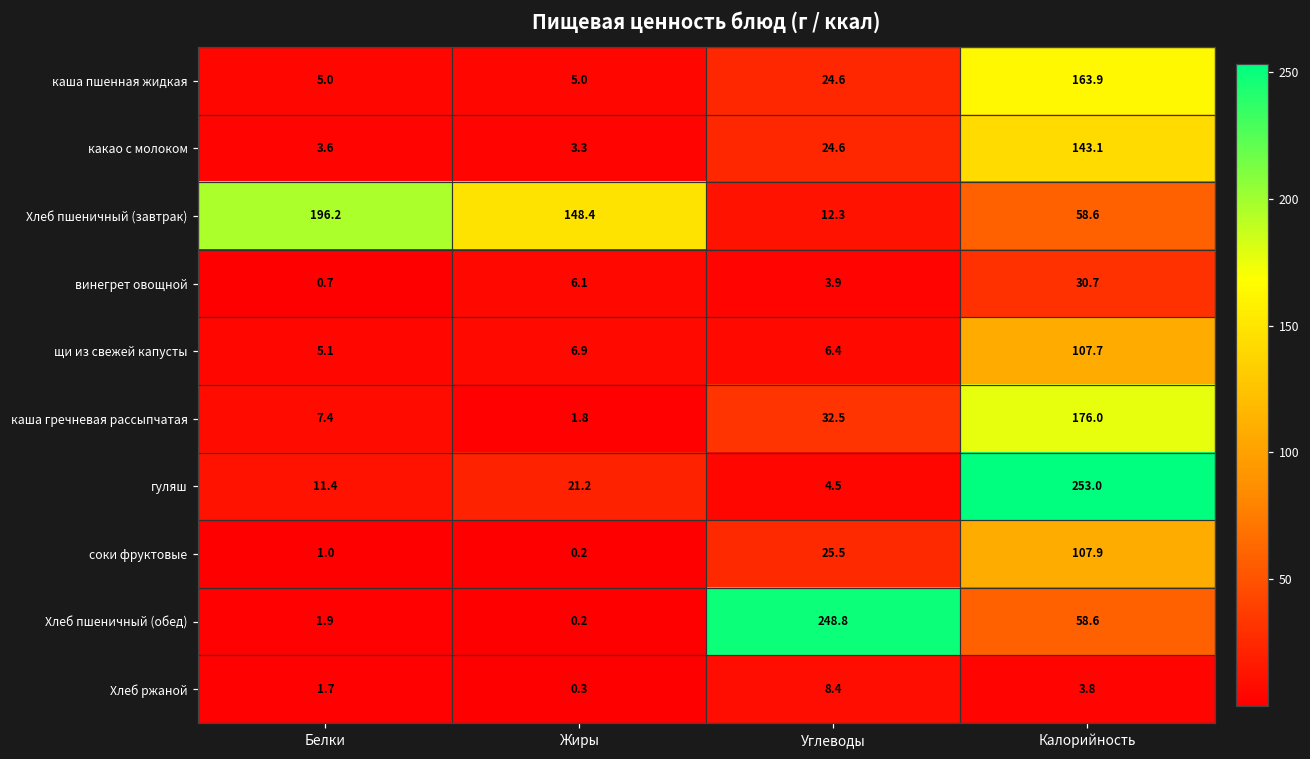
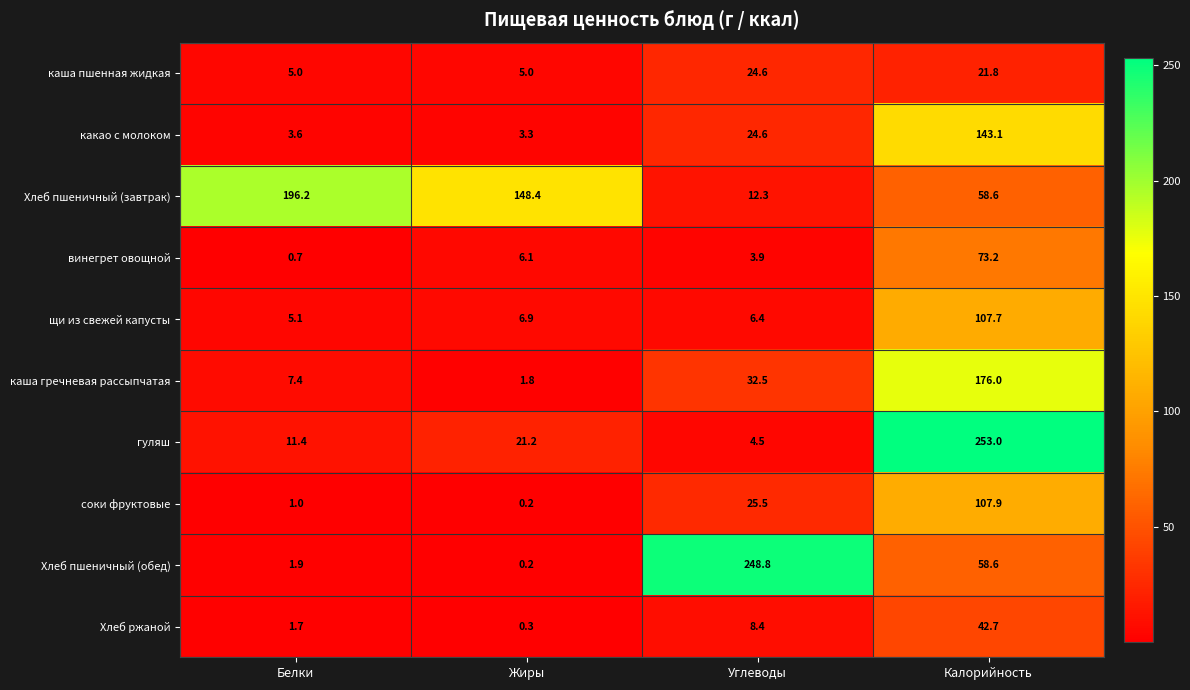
  {
    "каша пшенная жидкая": {
      "Белки": 5.0,
      "Жиры": 5.0,
      "Углеводы": 24.6,
-     "Калорийность": 163.9
+     "Калорийность": 21.8
    },
    "какао с молоком": {
      "Белки": 3.6,
      "Жиры": 3.3,
      "Углеводы": 24.6,
      "Калорийность": 143.1
    },
    "Хлеб пшеничный (завтрак)": {
      "Белки": 196.2,
      "Жиры": 148.4,
      "Углеводы": 12.3,
      "Калорийность": 58.6
    },
    "винегрет овощной": {
      "Белки": 0.7,
      "Жиры": 6.1,
      "Углеводы": 3.9,
-     "Калорийность": 30.7
+     "Калорийность": 73.2
    },
    "щи из свежей капусты": {
      "Белки": 5.1,
      "Жиры": 6.9,
      "Углеводы": 6.4,
      "Калорийность": 107.7
    },
    "каша гречневая рассыпчатая": {
      "Белки": 7.4,
      "Жиры": 1.8,
      "Углеводы": 32.5,
      "Калорийность": 176.0
    },
    "гуляш": {
      "Белки": 11.4,
      "Жиры": 21.2,
      "Углеводы": 4.5,
      "Калорийность": 253.0
    },
    "соки фруктовые": {
      "Белки": 1.0,
      "Жиры": 0.2,
      "Углеводы": 25.5,
      "Калорийность": 107.9
    },
    "Хлеб пшеничный (обед)": {
      "Белки": 1.9,
      "Жиры": 0.2,
      "Углеводы": 248.8,
      "Калорийность": 58.6
    },
    "Хлеб ржаной": {
      "Белки": 1.7,
      "Жиры": 0.3,
      "Углеводы": 8.4,
-     "Калорийность": 3.8
+     "Калорийность": 42.7
    }
  }
